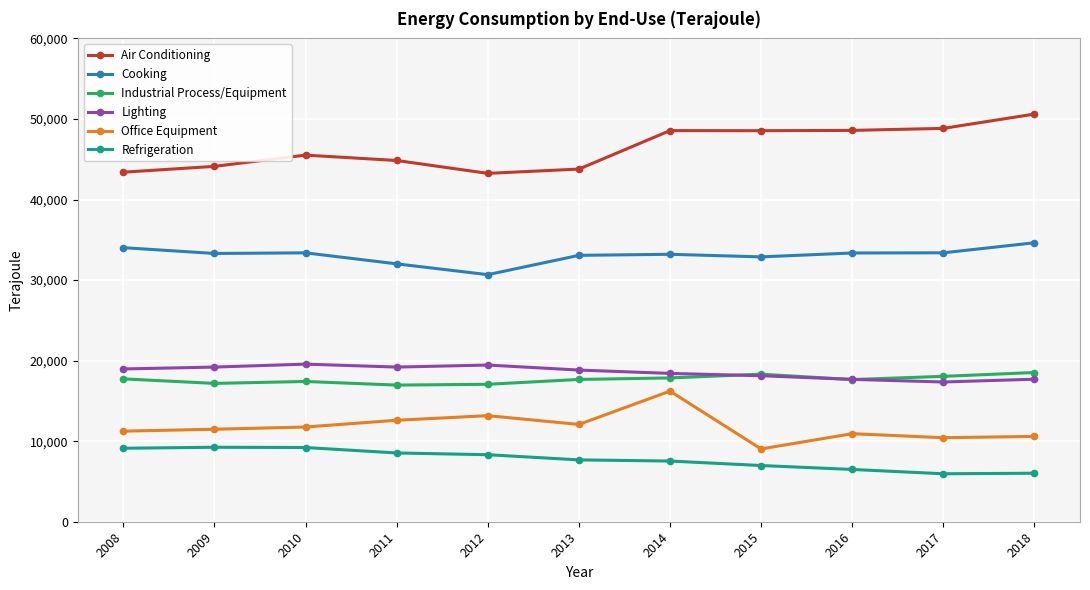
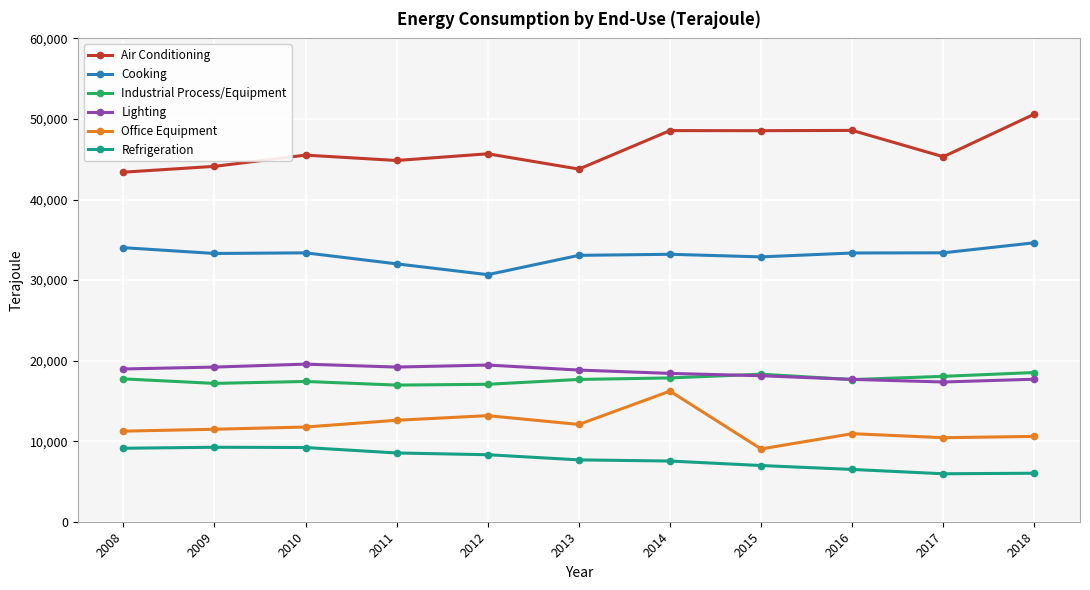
  {
    "Air Conditioning": {
      "2008": "43,000",
      "2009": "44,000",
      "2010": "46,000",
      "2011": "45,000",
-     "2012": "43,000",
+     "2012": "46,000",
      "2013": "44,000",
      "2014": "49,000",
      "2015": "49,000",
      "2016": "49,000",
-     "2017": "49,000",
+     "2017": "45,000",
      "2018": "51,000"
    },
    "Cooking": {
      "2008": "34,000",
      "2009": "33,000",
      "2010": "33,000",
      "2011": "32,000",
      "2012": "31,000",
      "2013": "33,000",
      "2014": "33,000",
      "2015": "33,000",
      "2016": "33,000",
      "2017": "33,000",
      "2018": "35,000"
    },
    "Lighting": {
      "2008": "19,000",
      "2009": "19,000",
      "2010": "20,000",
      "2011": "19,000",
      "2012": "19,000",
      "2013": "19,000",
      "2014": "18,000",
      "2017": "17,000",
      "2018": "18,000"
    },
    "Office Equipment": {
      "2008": "11,000",
      "2009": "11,000",
      "2010": "12,000",
      "2011": "13,000",
      "2012": "13,000",
      "2013": "12,000",
      "2014": "16,000",
      "2015": "9,000",
      "2016": "11,000",
      "2017": "10,000",
      "2018": "11,000"
    }
  }
